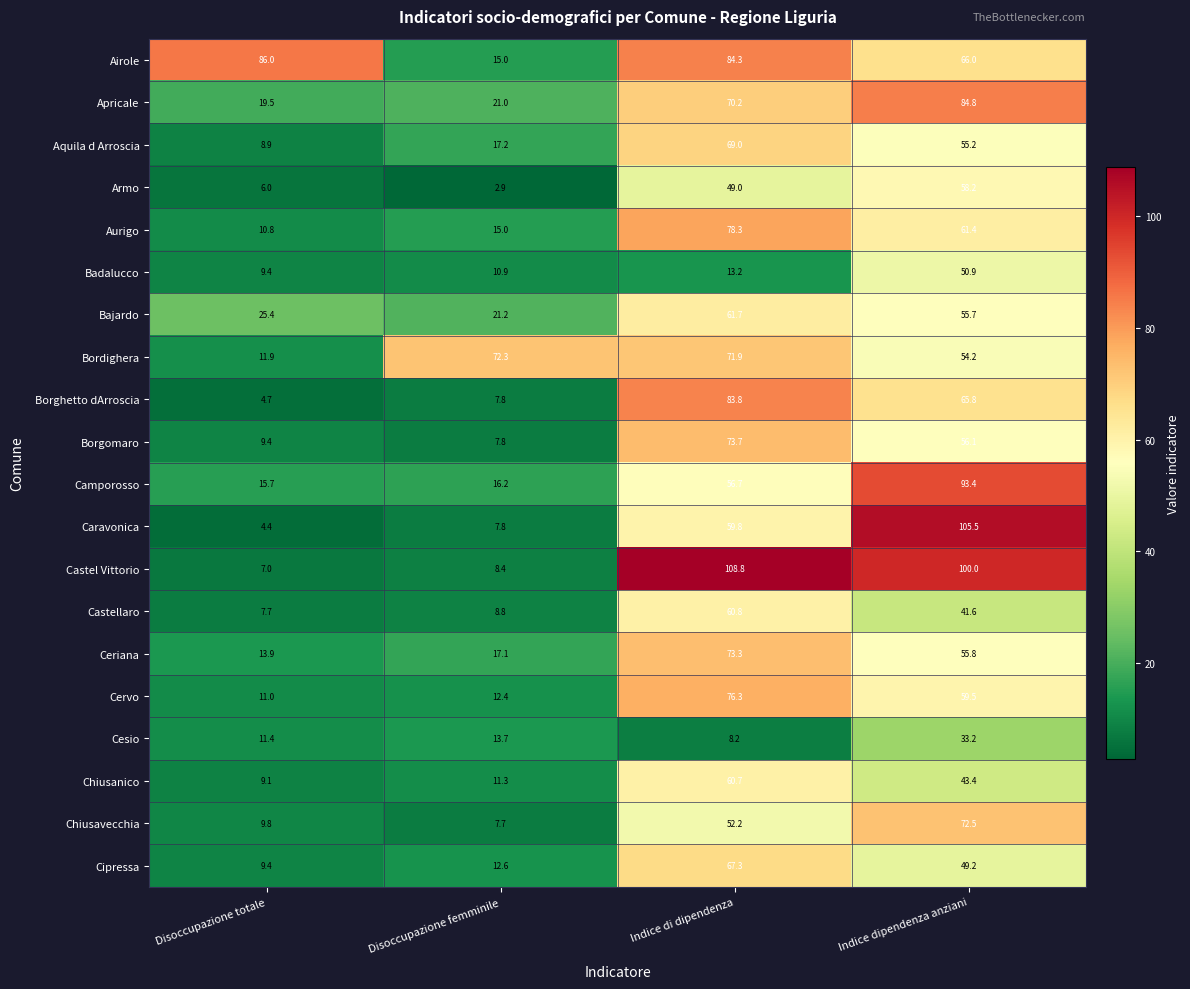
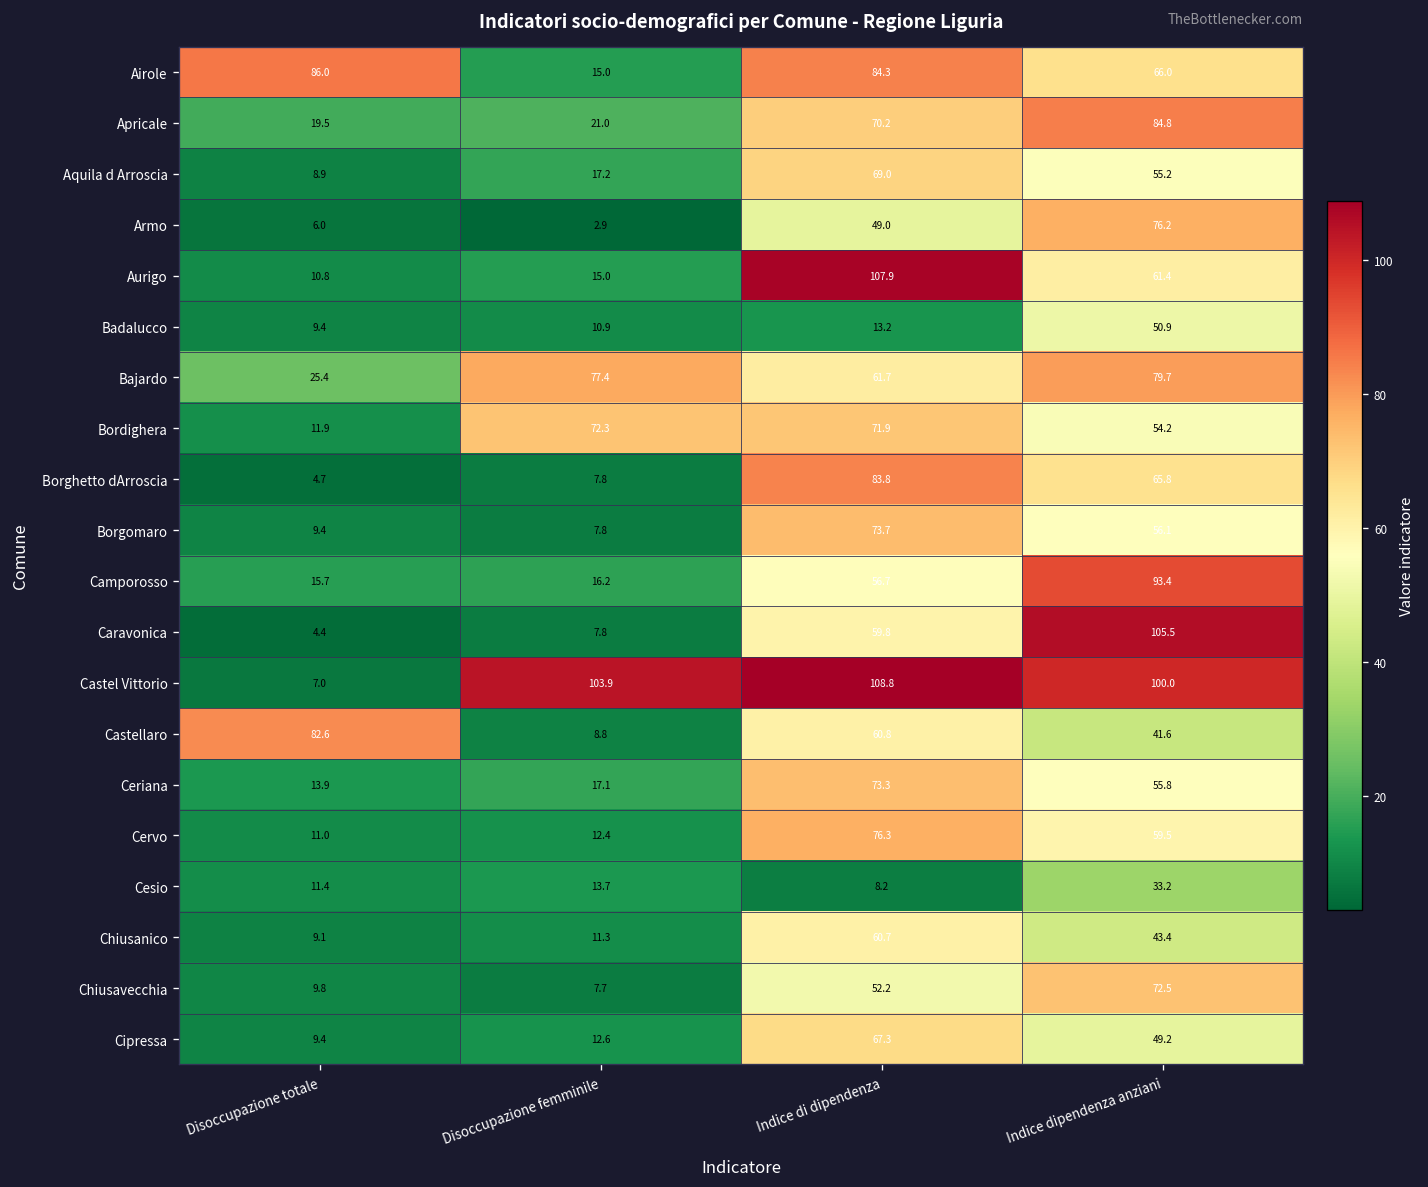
  {
    "Airole": {
      "Disoccupazione totale": 86.0,
      "Disoccupazione femminile": 15.0,
      "Indice di dipendenza": 84.3,
      "Indice dipendenza anziani": 66.0
    },
    "Apricale": {
      "Disoccupazione totale": 19.5,
      "Disoccupazione femminile": 21.0,
      "Indice di dipendenza": 70.2,
      "Indice dipendenza anziani": 84.8
    },
    "Aquila d Arroscia": {
      "Disoccupazione totale": 8.9,
      "Disoccupazione femminile": 17.2,
      "Indice di dipendenza": 69.0,
      "Indice dipendenza anziani": 55.2
    },
    "Armo": {
      "Disoccupazione totale": 6.0,
      "Disoccupazione femminile": 2.9,
      "Indice di dipendenza": 49.0,
-     "Indice dipendenza anziani": 58.2
+     "Indice dipendenza anziani": 76.2
    },
    "Aurigo": {
      "Disoccupazione totale": 10.8,
      "Disoccupazione femminile": 15.0,
-     "Indice di dipendenza": 78.3,
+     "Indice di dipendenza": 107.9,
      "Indice dipendenza anziani": 61.4
    },
    "Badalucco": {
      "Disoccupazione totale": 9.4,
      "Disoccupazione femminile": 10.9,
      "Indice di dipendenza": 13.2,
      "Indice dipendenza anziani": 50.9
    },
    "Bajardo": {
      "Disoccupazione totale": 25.4,
-     "Disoccupazione femminile": 21.2,
+     "Disoccupazione femminile": 77.4,
      "Indice di dipendenza": 61.7,
-     "Indice dipendenza anziani": 55.7
+     "Indice dipendenza anziani": 79.7
    },
    "Bordighera": {
      "Disoccupazione totale": 11.9,
      "Disoccupazione femminile": 72.3,
      "Indice di dipendenza": 71.9,
      "Indice dipendenza anziani": 54.2
    },
    "Borghetto dArroscia": {
      "Disoccupazione totale": 4.7,
      "Disoccupazione femminile": 7.8,
      "Indice di dipendenza": 83.8,
      "Indice dipendenza anziani": 65.8
    },
    "Borgomaro": {
      "Disoccupazione totale": 9.4,
      "Disoccupazione femminile": 7.8,
      "Indice di dipendenza": 73.7,
      "Indice dipendenza anziani": 56.1
    },
    "Camporosso": {
      "Disoccupazione totale": 15.7,
      "Disoccupazione femminile": 16.2,
      "Indice di dipendenza": 56.7,
      "Indice dipendenza anziani": 93.4
    },
    "Caravonica": {
      "Disoccupazione totale": 4.4,
      "Disoccupazione femminile": 7.8,
      "Indice di dipendenza": 59.8,
      "Indice dipendenza anziani": 105.5
    },
    "Castel Vittorio": {
      "Disoccupazione totale": 7.0,
-     "Disoccupazione femminile": 8.4,
+     "Disoccupazione femminile": 103.9,
      "Indice di dipendenza": 108.8,
      "Indice dipendenza anziani": 100.0
    },
    "Castellaro": {
-     "Disoccupazione totale": 7.7,
+     "Disoccupazione totale": 82.6,
      "Disoccupazione femminile": 8.8,
      "Indice di dipendenza": 60.8,
      "Indice dipendenza anziani": 41.6
    },
    "Ceriana": {
      "Disoccupazione totale": 13.9,
      "Disoccupazione femminile": 17.1,
      "Indice di dipendenza": 73.3,
      "Indice dipendenza anziani": 55.8
    },
    "Cervo": {
      "Disoccupazione totale": 11.0,
      "Disoccupazione femminile": 12.4,
      "Indice di dipendenza": 76.3,
      "Indice dipendenza anziani": 59.5
    },
    "Cesio": {
      "Disoccupazione totale": 11.4,
      "Disoccupazione femminile": 13.7,
      "Indice di dipendenza": 8.2,
      "Indice dipendenza anziani": 33.2
    },
    "Chiusanico": {
      "Disoccupazione totale": 9.1,
      "Disoccupazione femminile": 11.3,
      "Indice di dipendenza": 60.7,
      "Indice dipendenza anziani": 43.4
    },
    "Chiusavecchia": {
      "Disoccupazione totale": 9.8,
      "Disoccupazione femminile": 7.7,
      "Indice di dipendenza": 52.2,
      "Indice dipendenza anziani": 72.5
    },
    "Cipressa": {
      "Disoccupazione totale": 9.4,
      "Disoccupazione femminile": 12.6,
      "Indice di dipendenza": 67.3,
      "Indice dipendenza anziani": 49.2
    }
  }
